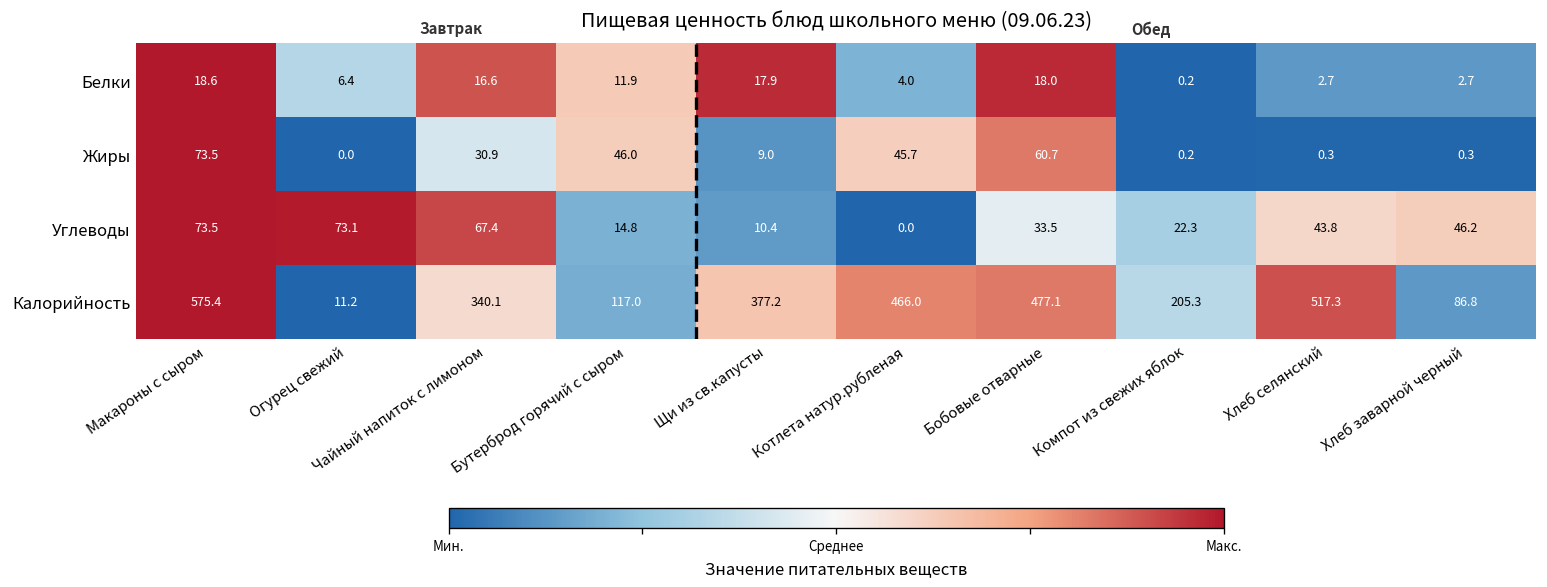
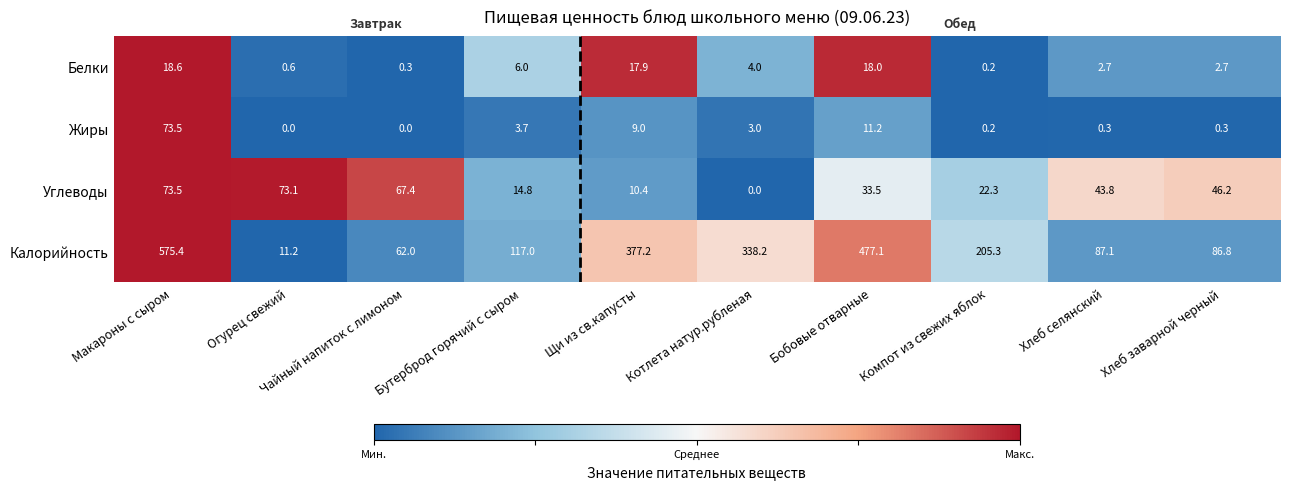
  {
    "Белки": {
      "Макароны с сыром": 18.6,
-     "Огурец свежий": 6.4,
-     "Чайный напиток с лимоном": 16.6,
-     "Бутерброд горячий с сыром": 11.9,
+     "Огурец свежий": 0.6,
+     "Чайный напиток с лимоном": 0.3,
+     "Бутерброд горячий с сыром": 6.0,
      "Щи из св.капусты": 17.9,
      "Котлета натур.рубленая": 4.0,
      "Бобовые отварные": 18.0,
      "Компот из свежих яблок": 0.2,
      "Хлеб селянский": 2.7,
      "Хлеб заварной черный": 2.7
    },
    "Жиры": {
      "Макароны с сыром": 73.5,
      "Огурец свежий": 0.0,
-     "Чайный напиток с лимоном": 30.9,
-     "Бутерброд горячий с сыром": 46.0,
+     "Чайный напиток с лимоном": 0.0,
+     "Бутерброд горячий с сыром": 3.7,
      "Щи из св.капусты": 9.0,
-     "Котлета натур.рубленая": 45.7,
-     "Бобовые отварные": 60.7,
+     "Котлета натур.рубленая": 3.0,
+     "Бобовые отварные": 11.2,
      "Компот из свежих яблок": 0.2,
      "Хлеб селянский": 0.3,
      "Хлеб заварной черный": 0.3
    },
    "Углеводы": {
      "Макароны с сыром": 73.5,
      "Огурец свежий": 73.1,
      "Чайный напиток с лимоном": 67.4,
      "Бутерброд горячий с сыром": 14.8,
      "Щи из св.капусты": 10.4,
      "Котлета натур.рубленая": 0.0,
      "Бобовые отварные": 33.5,
      "Компот из свежих яблок": 22.3,
      "Хлеб селянский": 43.8,
      "Хлеб заварной черный": 46.2
    },
    "Калорийность": {
      "Макароны с сыром": 575.4,
      "Огурец свежий": 11.2,
-     "Чайный напиток с лимоном": 340.1,
+     "Чайный напиток с лимоном": 62.0,
      "Бутерброд горячий с сыром": 117.0,
      "Щи из св.капусты": 377.2,
-     "Котлета натур.рубленая": 466.0,
+     "Котлета натур.рубленая": 338.2,
      "Бобовые отварные": 477.1,
      "Компот из свежих яблок": 205.3,
-     "Хлеб селянский": 517.3,
+     "Хлеб селянский": 87.1,
      "Хлеб заварной черный": 86.8
    }
  }
